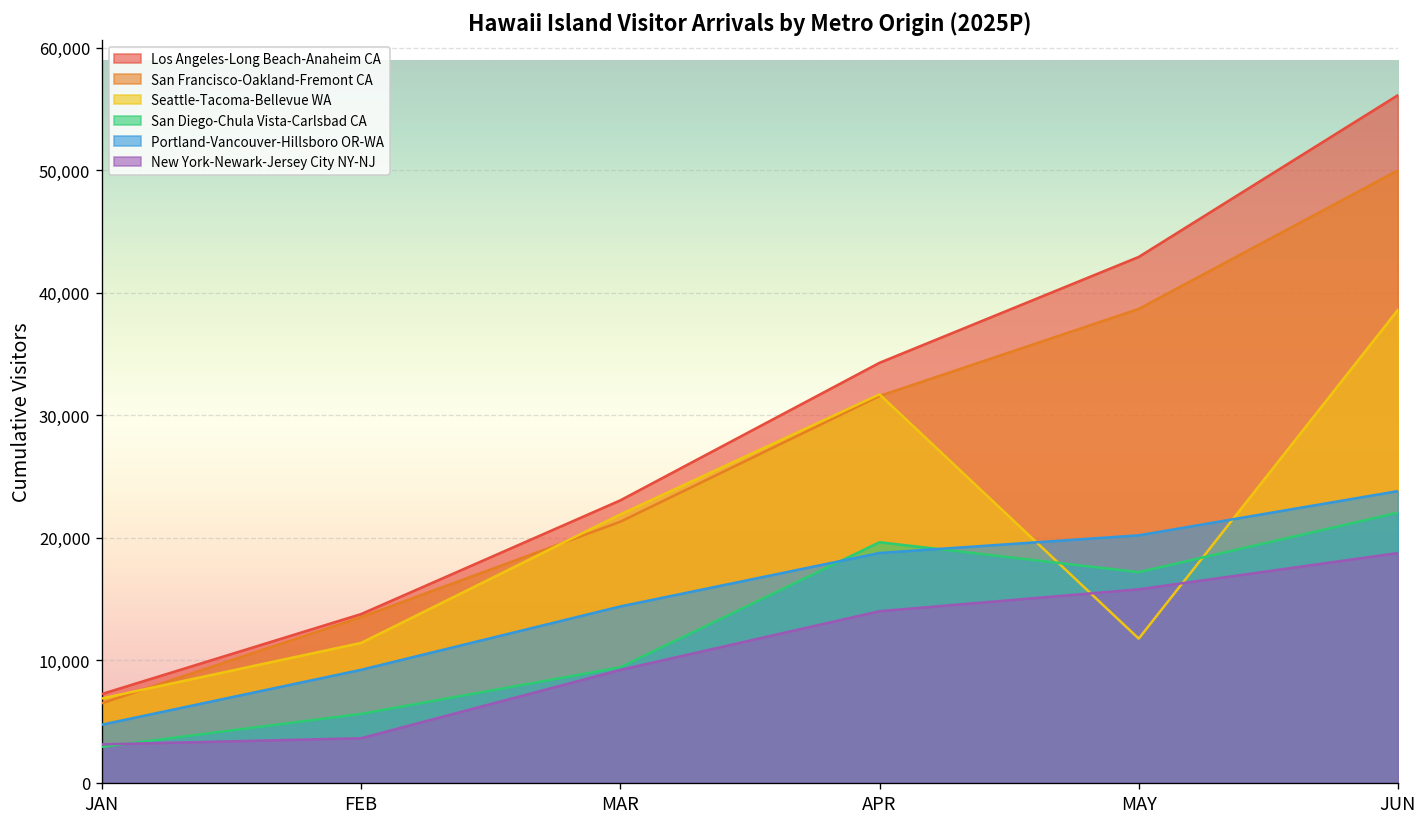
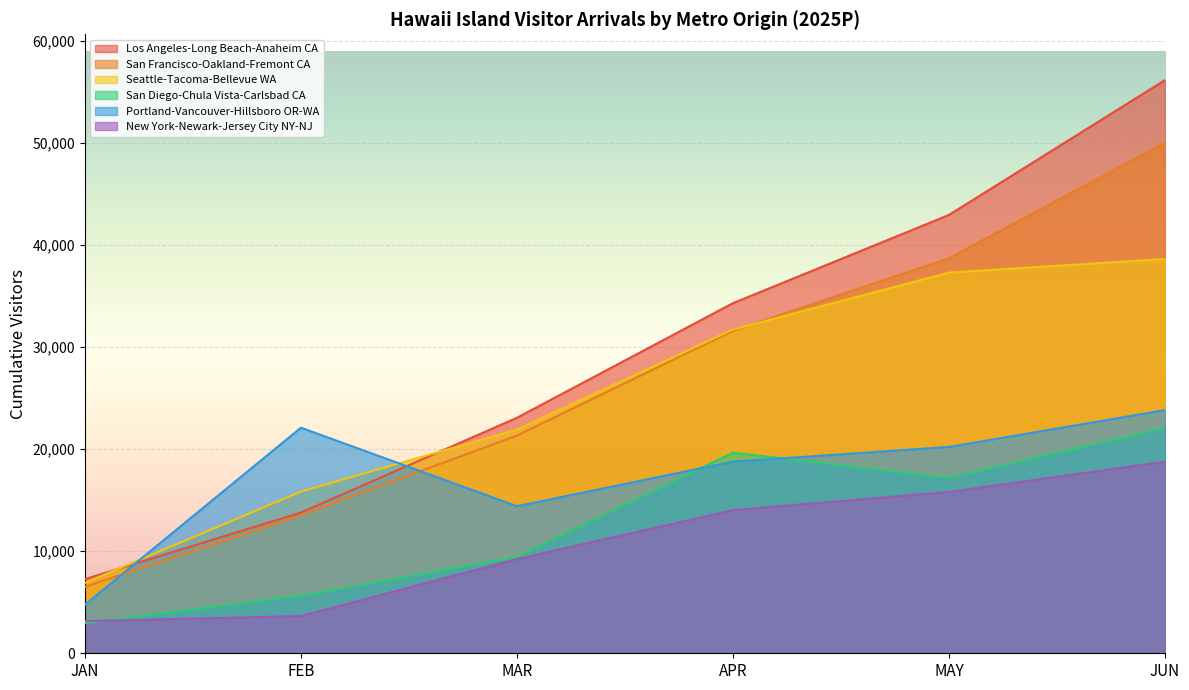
  {
    "Seattle-Tacoma-Bellevue WA": {
      "JAN": "6,900",
-     "FEB": "11,400",
+     "FEB": "15,800",
      "MAR": "21,900",
-     "MAY": "11,800",
+     "MAY": "37,300",
      "JUN": "38,600"
    },
    "San Diego-Chula Vista-Carlsbad CA": {
      "FEB": "5,600",
      "APR": "19,600",
      "MAY": "17,200",
      "JUN": "22,100"
    },
    "Portland-Vancouver-Hillsboro OR-WA": {
      "JAN": "4,800",
-     "FEB": "9,200",
+     "FEB": "22,100",
      "MAR": "14,400",
      "APR": "18,800",
      "MAY": "20,200",
      "JUN": "23,800"
    },
    "New York-Newark-Jersey City NY-NJ": {
      "FEB": "3,600",
      "APR": "14,000",
      "MAY": "15,800",
      "JUN": "18,800"
    }
  }
